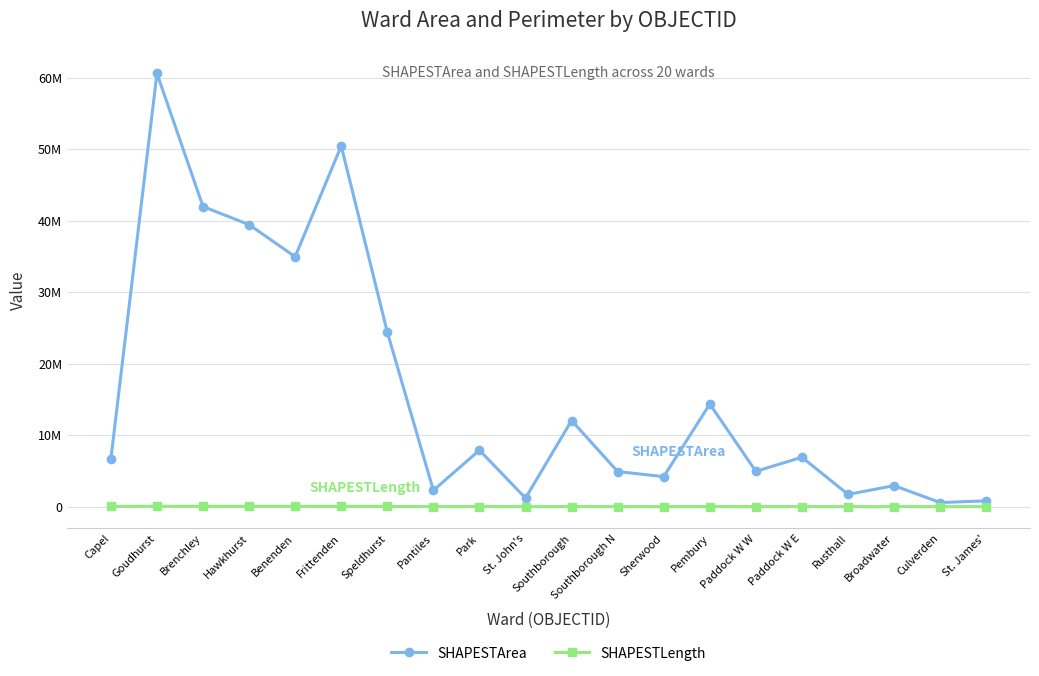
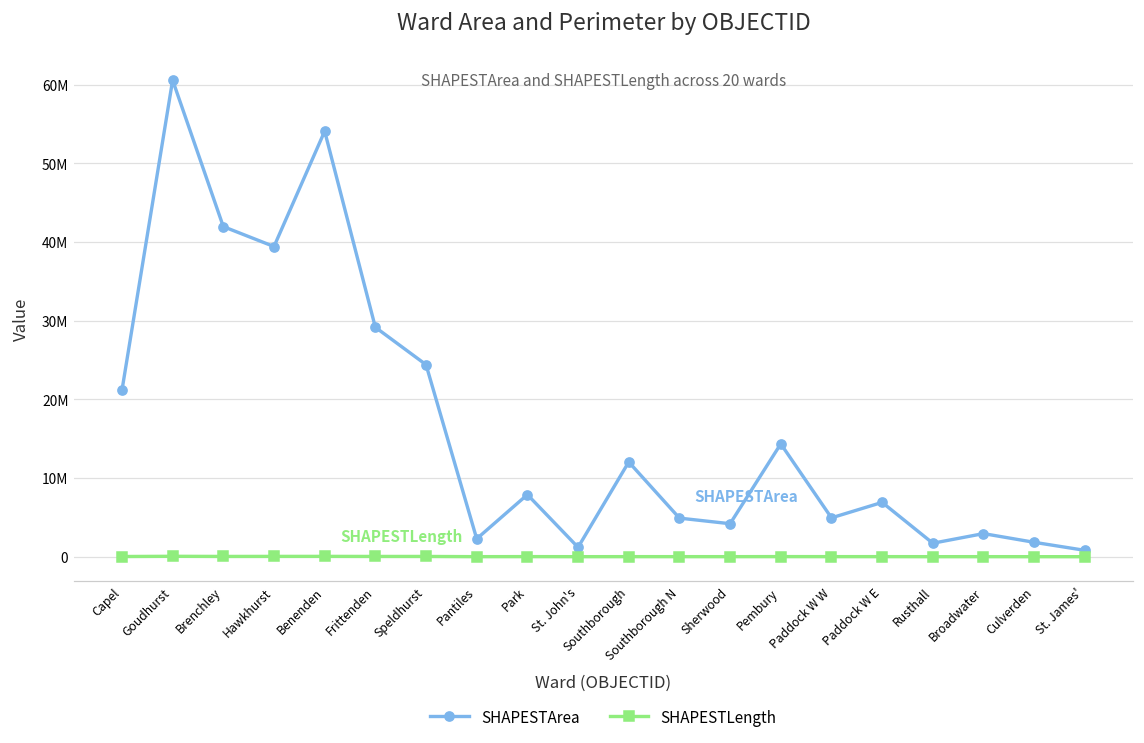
  {
    "SHAPESTArea": {
-     "Capel": 7000000,
+     "Capel": 21000000,
      "Goudhurst": 61000000,
      "Brenchley": 42000000,
      "Hawkhurst": 39000000,
-     "Benenden": 35000000,
-     "Frittenden": 50000000,
+     "Benenden": 54000000,
+     "Frittenden": 29000000,
      "Speldhurst": 24000000,
      "Pantiles": 2000000,
      "Park": 8000000,
      "St. John's": 1000000,
      "Southborough": 12000000,
      "Southborough N": 5000000,
      "Sherwood": 4000000,
      "Pembury": 14000000,
      "Paddock W W": 5000000,
      "Paddock W E": 7000000,
      "Rusthall": 2000000,
      "Broadwater": 3000000,
-     "Culverden": 1000000,
+     "Culverden": 2000000,
      "St. James'": 1000000
    },
    "SHAPESTLength": {
      "Capel": 0,
      "Goudhurst": 0,
      "Brenchley": 0,
      "Hawkhurst": 0,
      "Benenden": 0,
      "Frittenden": 0,
      "Speldhurst": 0,
      "Pantiles": 0,
      "Park": 0,
      "St. John's": 0,
      "Southborough": 0,
      "Southborough N": 0,
      "Sherwood": 0,
      "Pembury": 0,
      "Paddock W W": 0,
      "Paddock W E": 0,
      "Rusthall": 0,
      "Broadwater": 0,
      "Culverden": 0,
      "St. James'": 0
    }
  }
